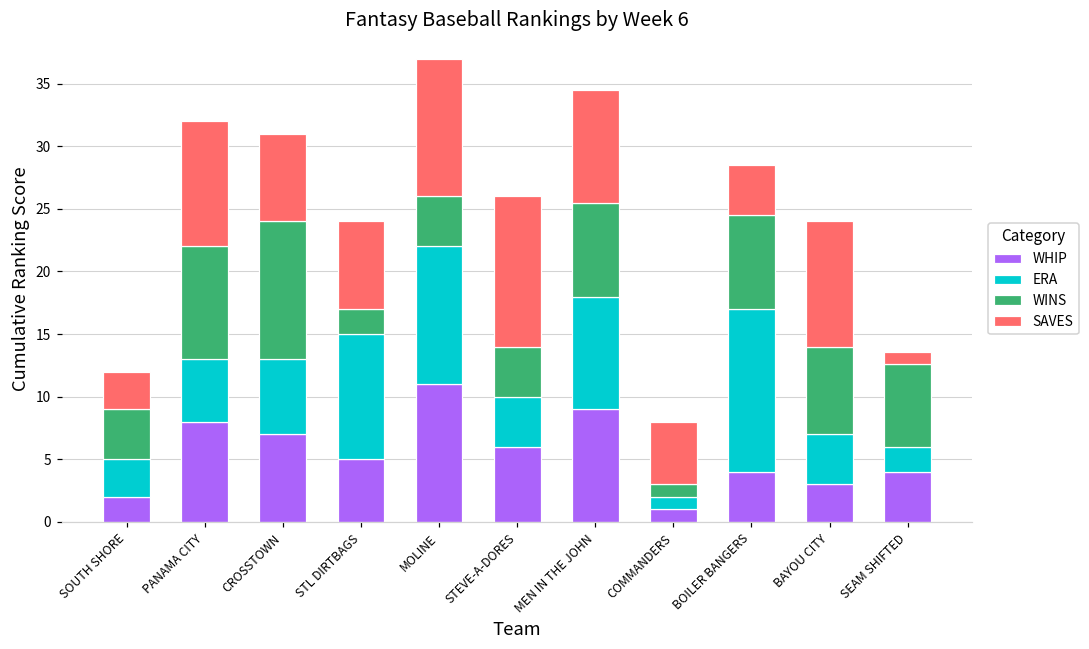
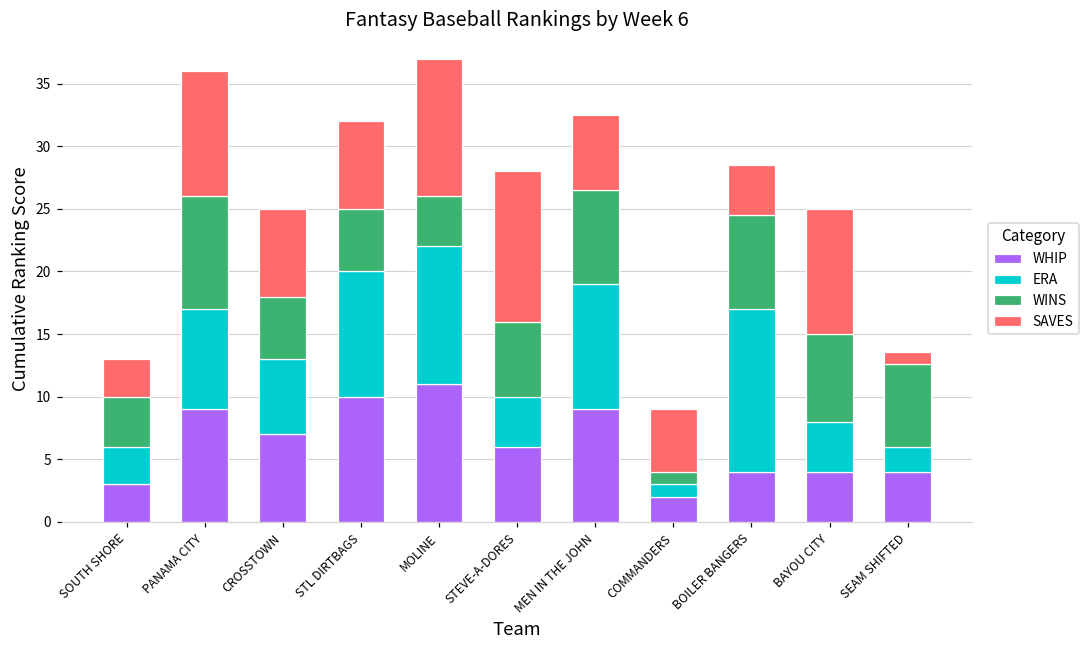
  {
    "WHIP": {
-     "SOUTH SHORE": 2,
-     "PANAMA CITY": 8,
+     "SOUTH SHORE": 3,
+     "PANAMA CITY": 9,
      "CROSSTOWN": 7,
-     "STL DIRTBAGS": 5,
+     "STL DIRTBAGS": 10,
      "MOLINE": 11,
      "STEVE-A-DORES": 6,
      "MEN IN THE JOHN": 9,
-     "COMMANDERS": 1,
+     "COMMANDERS": 2,
      "BOILER BANGERS": 4,
-     "BAYOU CITY": 3,
+     "BAYOU CITY": 4,
      "SEAM SHIFTED": 4
    },
    "ERA": {
      "SOUTH SHORE": 3,
-     "PANAMA CITY": 5,
+     "PANAMA CITY": 8,
      "CROSSTOWN": 6,
      "STL DIRTBAGS": 10,
      "MOLINE": 11,
      "STEVE-A-DORES": 4,
-     "MEN IN THE JOHN": 9,
+     "MEN IN THE JOHN": 10,
      "COMMANDERS": 1,
      "BOILER BANGERS": 13,
      "BAYOU CITY": 4,
      "SEAM SHIFTED": 2
    },
    "WINS": {
      "SOUTH SHORE": 4,
      "PANAMA CITY": 9,
-     "CROSSTOWN": 11,
-     "STL DIRTBAGS": 2,
+     "CROSSTOWN": 5,
+     "STL DIRTBAGS": 5,
      "MOLINE": 4,
-     "STEVE-A-DORES": 4,
+     "STEVE-A-DORES": 6,
      "MEN IN THE JOHN": 7.5,
      "COMMANDERS": 1,
      "BOILER BANGERS": 7.5,
      "BAYOU CITY": 7,
      "SEAM SHIFTED": 6.6
    },
    "SAVES": {
      "SOUTH SHORE": 3,
      "PANAMA CITY": 10,
      "CROSSTOWN": 7,
      "STL DIRTBAGS": 7,
      "MOLINE": 11,
      "STEVE-A-DORES": 12,
-     "MEN IN THE JOHN": 9,
+     "MEN IN THE JOHN": 6,
      "COMMANDERS": 5,
      "BOILER BANGERS": 4,
      "BAYOU CITY": 10,
      "SEAM SHIFTED": 1
    }
  }
